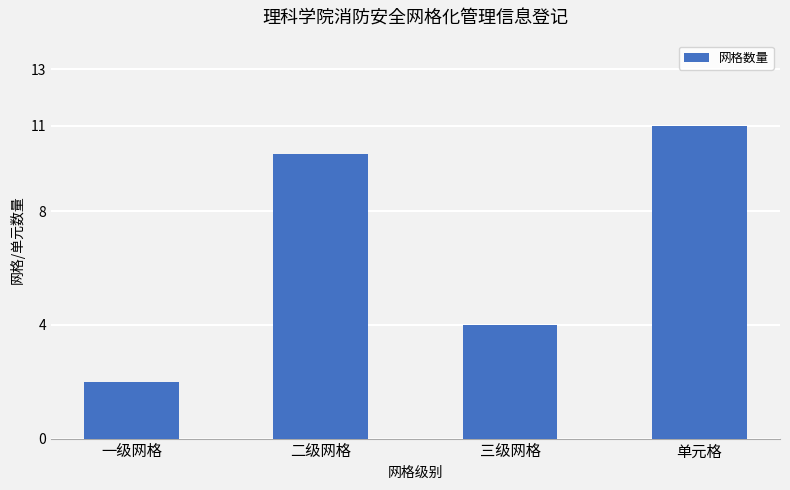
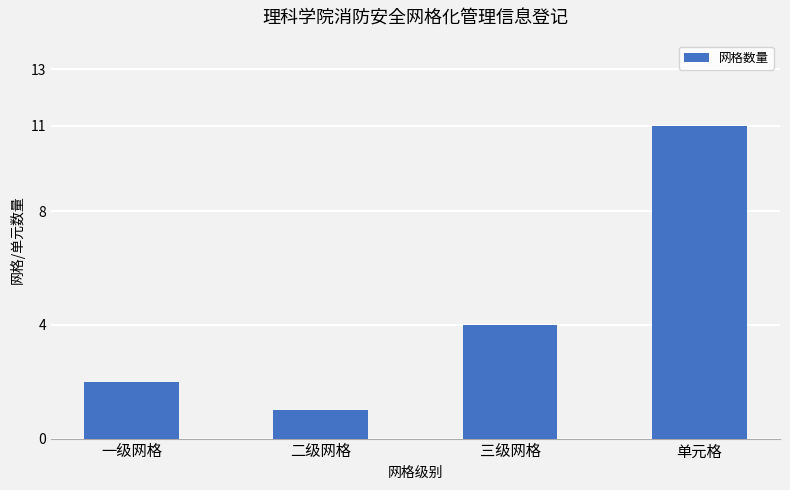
  {
    "一级网格": 2,
-   "二级网格": 10,
+   "二级网格": 1,
    "三级网格": 4,
    "单元格": 11
  }
